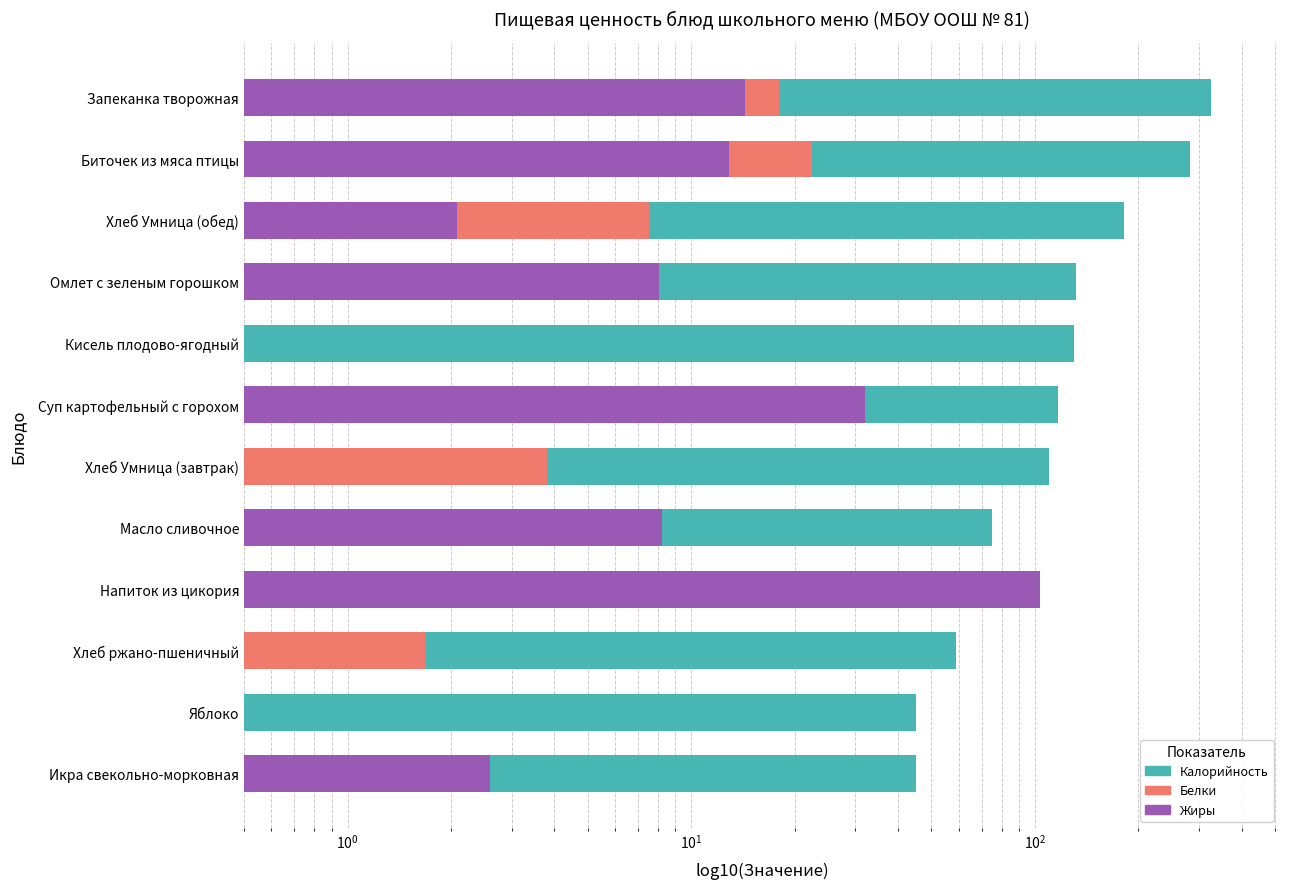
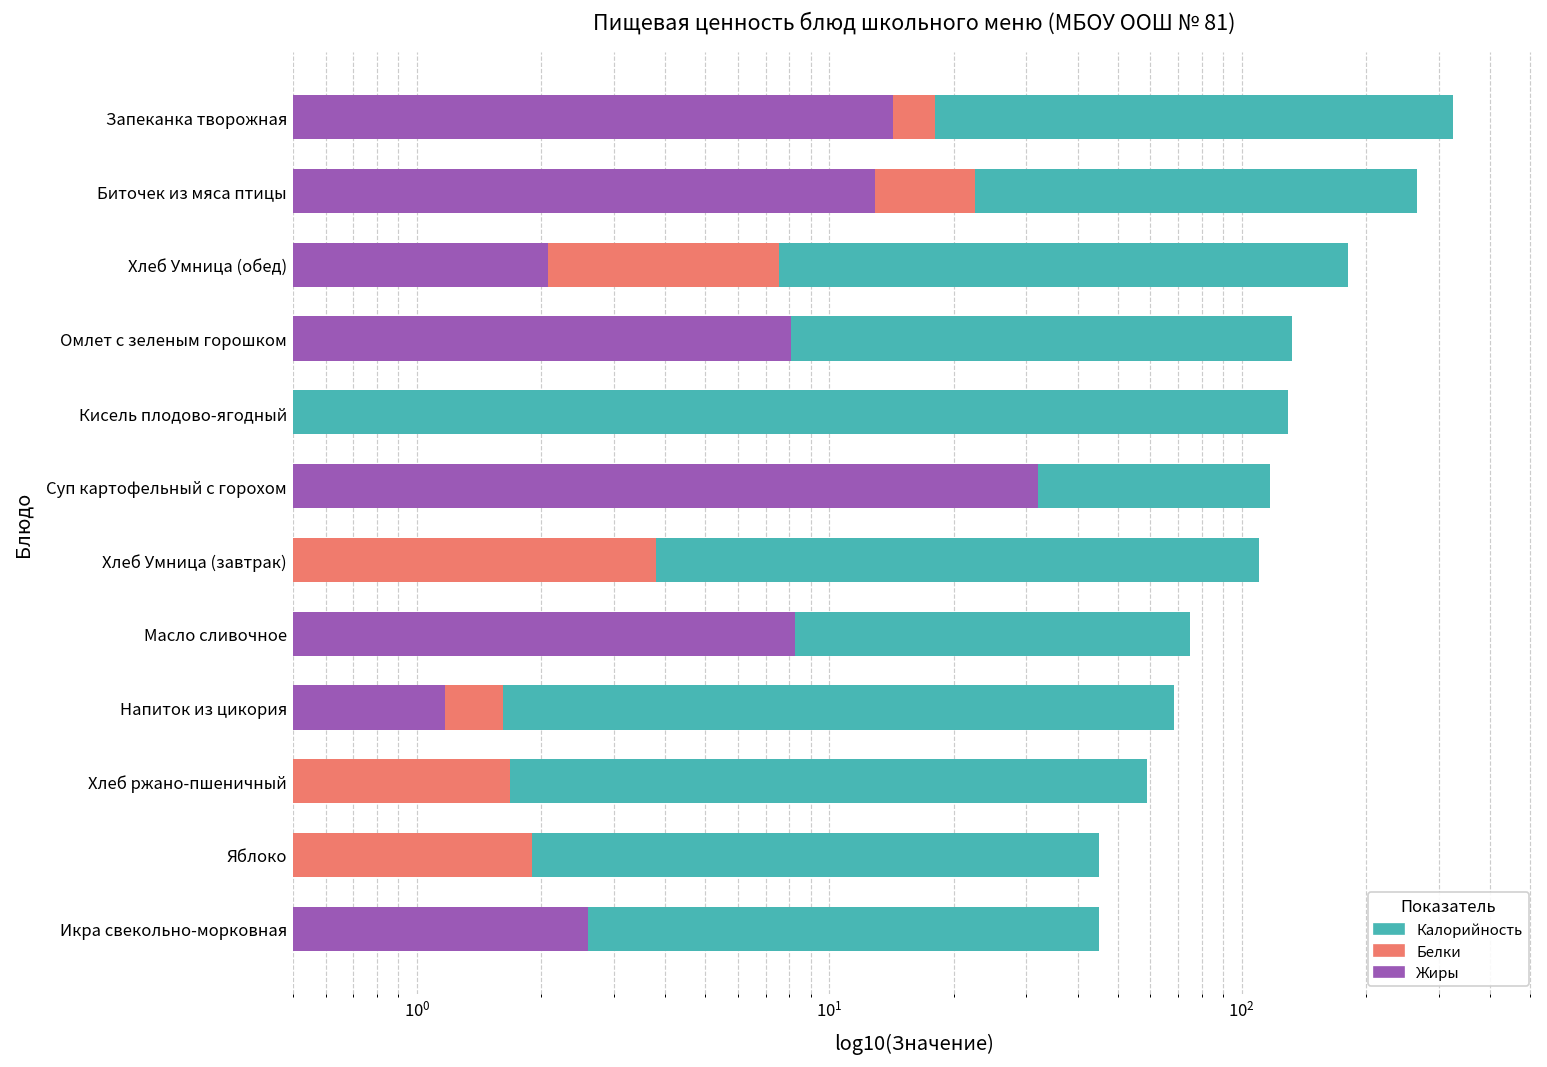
  {
    "Калорийность": {
      "Запеканка творожная": 320,
-     "Биточек из мяса птицы": 280,
+     "Биточек из мяса птицы": 270,
      "Хлеб Умница (обед)": 180,
      "Омлет с зеленым горошком": 132,
      "Кисель плодово-ягодный": 130,
      "Суп картофельный с горохом": 117,
      "Хлеб Умница (завтрак)": 110,
      "Масло сливочное": 75,
      "Хлеб ржано-пшеничный": 59,
      "Яблоко": 45,
      "Икра свекольно-морковная": 45
    },
    "Белки": {
-     "Яблоко": 0.5
+     "Яблоко": 1.9
    },
    "Жиры": {
-     "Напиток из цикория": 104
+     "Напиток из цикория": 1.17
    }
  }
